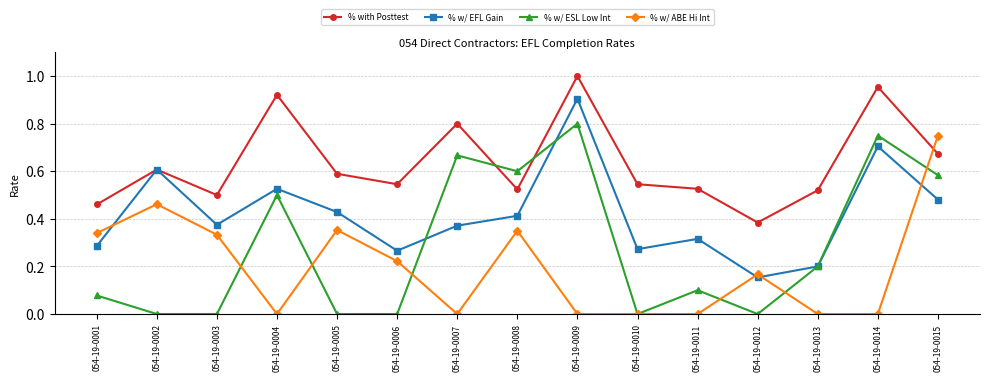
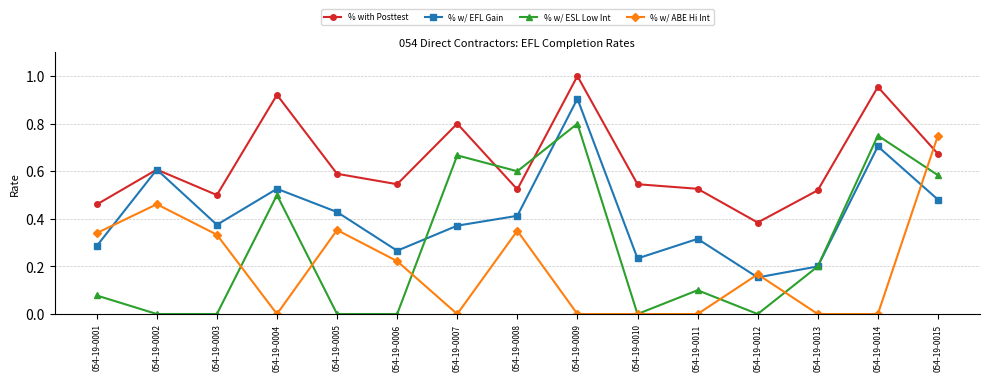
  {
    "% with Posttest": {
      "054-19-0001": 0.46,
      "054-19-0003": 0.50,
      "054-19-0004": 0.92,
      "054-19-0005": 0.59,
      "054-19-0006": 0.55,
      "054-19-0007": 0.80,
      "054-19-0008": 0.52,
      "054-19-0009": 1.00,
      "054-19-0010": 0.55,
      "054-19-0011": 0.53,
      "054-19-0012": 0.38,
      "054-19-0013": 0.52,
      "054-19-0014": 0.95,
      "054-19-0015": 0.67
    },
    "% w/ EFL Gain": {
      "054-19-0001": 0.29,
      "054-19-0003": 0.38,
      "054-19-0004": 0.53,
      "054-19-0005": 0.43,
      "054-19-0006": 0.27,
      "054-19-0007": 0.37,
      "054-19-0008": 0.41,
      "054-19-0009": 0.90,
-     "054-19-0010": 0.27,
+     "054-19-0010": 0.23,
      "054-19-0011": 0.32,
      "054-19-0012": 0.15,
      "054-19-0014": 0.70,
      "054-19-0015": 0.48
    },
    "% w/ ESL Low Int": {
      "054-19-0001": 0.08,
      "054-19-0002": 0.00,
      "054-19-0003": 0.00,
      "054-19-0004": 0.50,
      "054-19-0005": 0.00,
      "054-19-0006": 0.00,
      "054-19-0007": 0.67,
      "054-19-0008": 0.60,
      "054-19-0009": 0.80,
      "054-19-0011": 0.10,
      "054-19-0012": 0.00,
      "054-19-0014": 0.75,
      "054-19-0015": 0.58
    },
    "% w/ ABE Hi Int": {
      "054-19-0001": 0.34,
      "054-19-0002": 0.46,
      "054-19-0003": 0.33,
      "054-19-0004": 0.00,
      "054-19-0005": 0.35,
      "054-19-0006": 0.22,
      "054-19-0007": 0.00,
      "054-19-0008": 0.35,
      "054-19-0009": 0.00,
      "054-19-0011": 0.00,
      "054-19-0012": 0.17,
      "054-19-0013": 0.00,
      "054-19-0014": 0.00,
      "054-19-0015": 0.75
    }
  }
